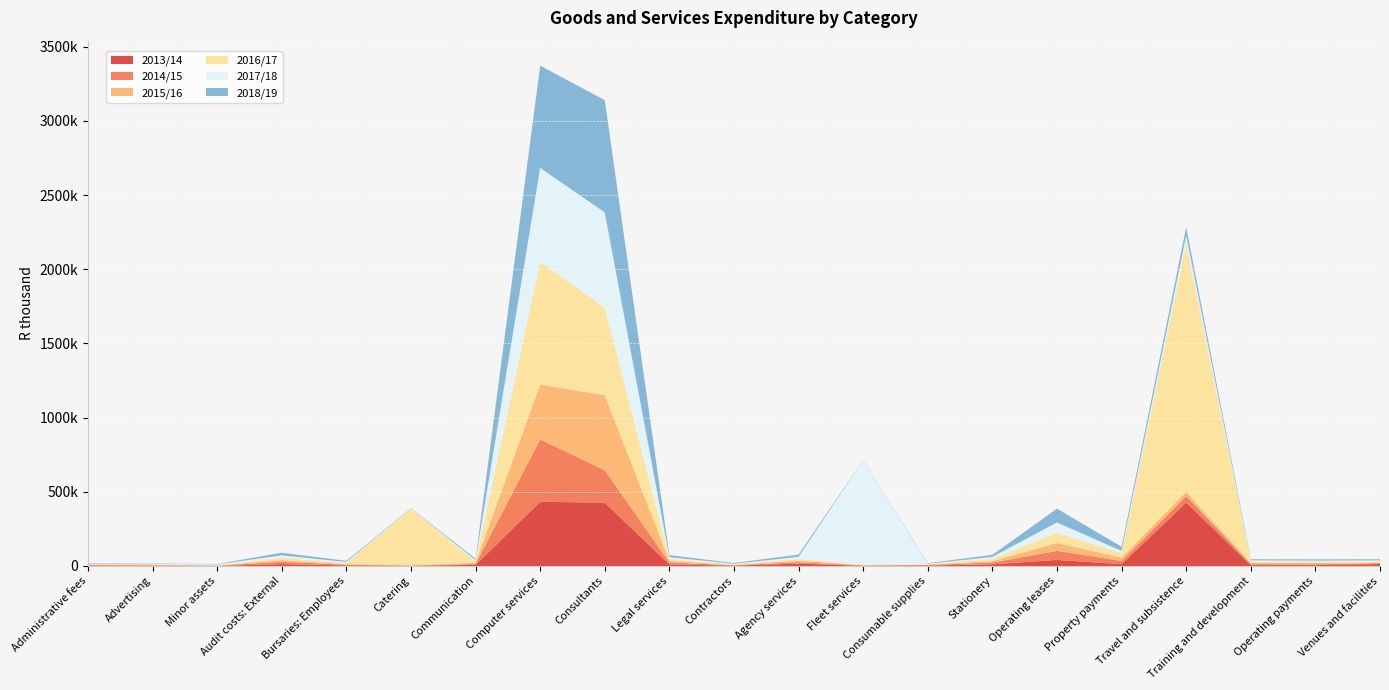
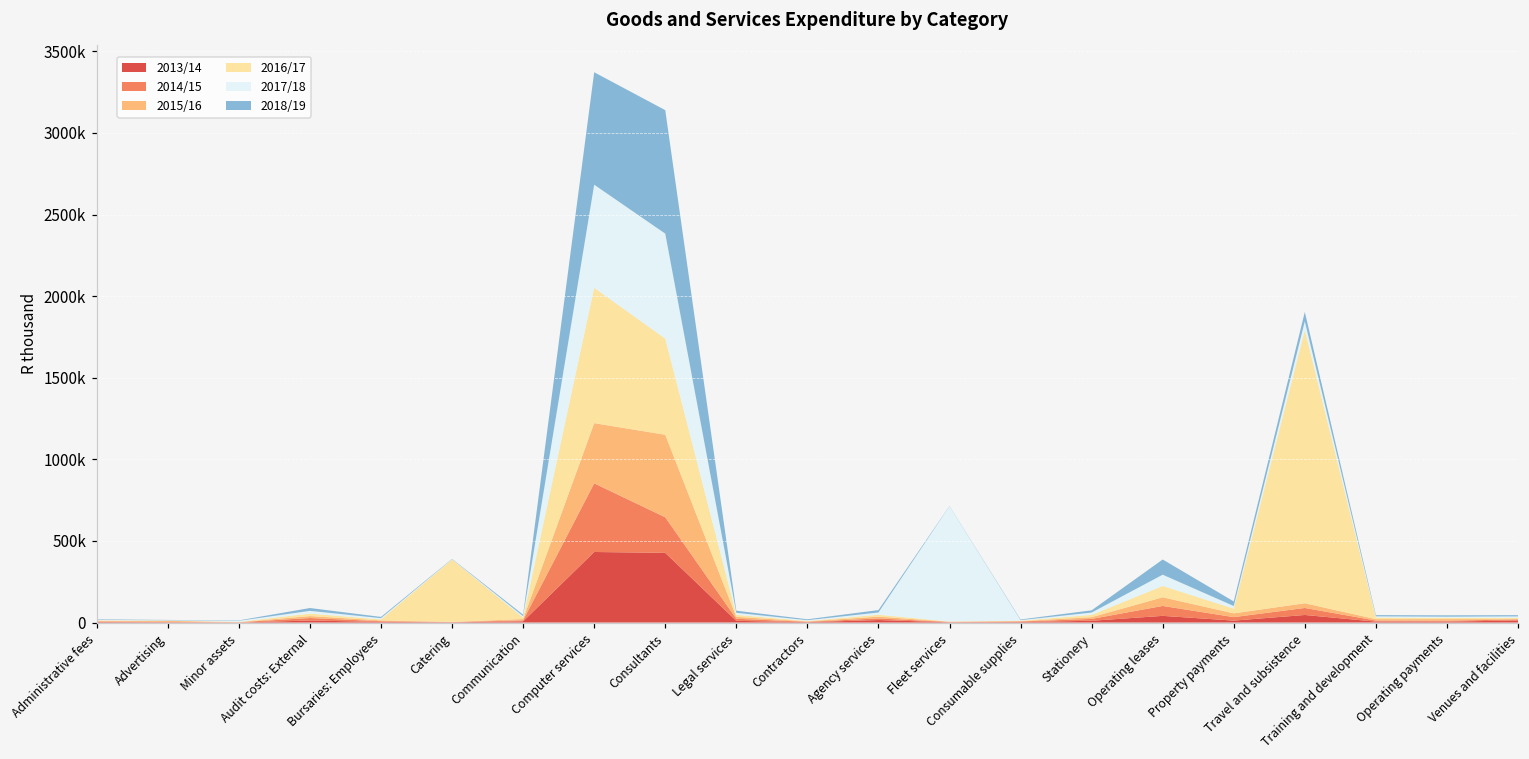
  {
    "2013/14": {
      "Computer services": 430000,
      "Consultants": 430000,
      "Operating leases": 40000,
-     "Travel and subsistence": 430000
+     "Travel and subsistence": 50000
    },
    "2014/15": {
      "Computer services": 420000,
      "Consultants": 220000,
      "Operating leases": 60000,
      "Property payments": 20000,
      "Travel and subsistence": 40000
    },
    "2015/16": {
      "Computer services": 370000,
      "Consultants": 510000,
      "Operating leases": 50000,
      "Property payments": 20000,
      "Travel and subsistence": 30000
    },
    "2016/17": {
      "Computer services": 830000,
      "Consultants": 590000,
      "Operating leases": 70000,
      "Travel and subsistence": 1670000
    },
    "2017/18": {
      "Computer services": 630000,
      "Consultants": 640000,
      "Operating leases": 70000,
      "Travel and subsistence": 50000
    },
    "2018/19": {
      "Audit costs: External": 20000,
      "Computer services": 690000,
      "Consultants": 760000,
      "Operating leases": 90000,
      "Property payments": 30000,
      "Travel and subsistence": 60000
    }
  }
